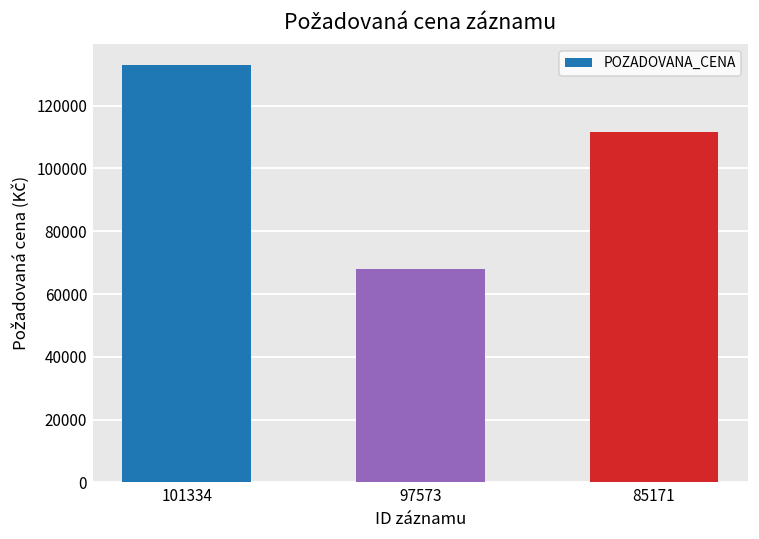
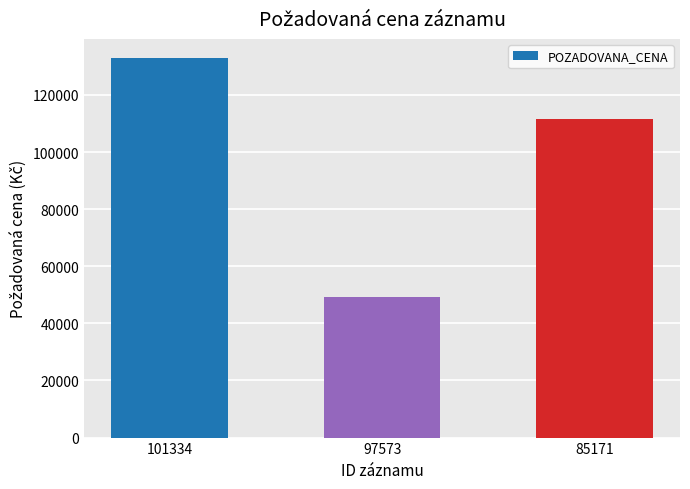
  {
    "101334": 133000,
-   "97573": 68000,
+   "97573": 49000,
    "85171": 111000
  }
